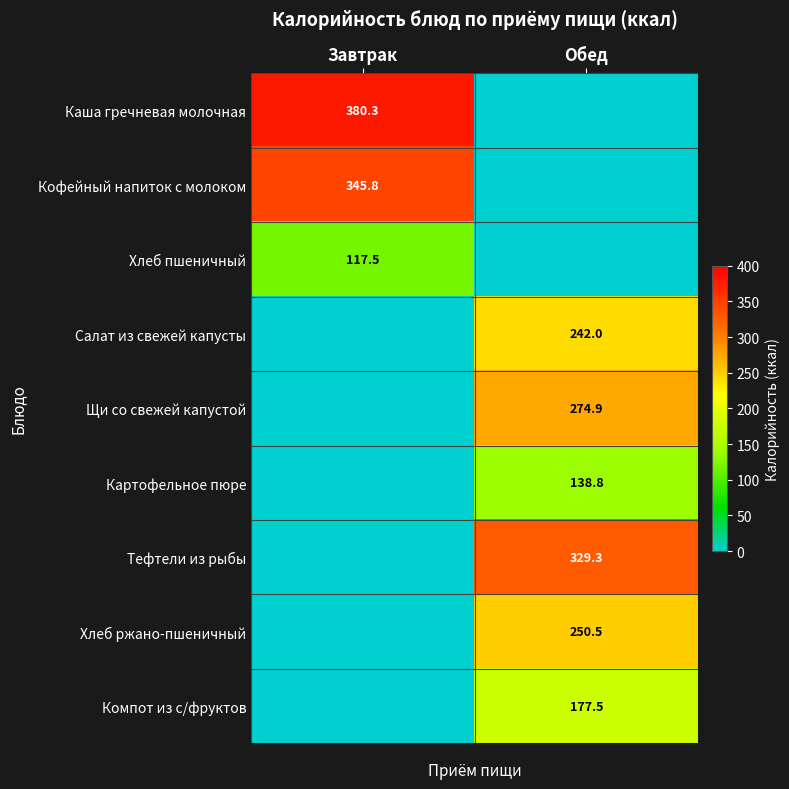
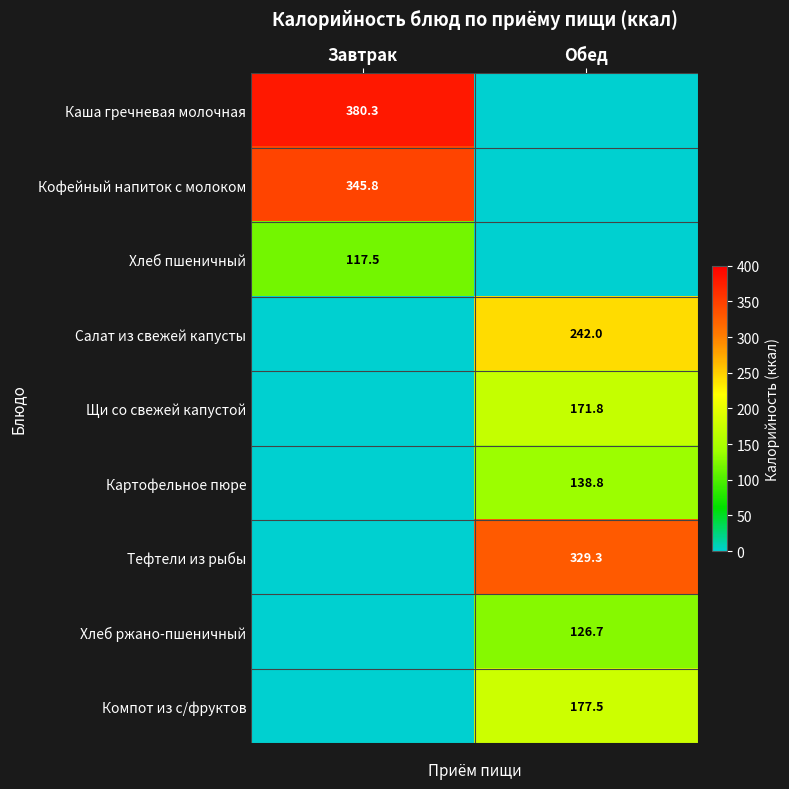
  {
    "Каша гречневая молочная": {
      "Завтрак": 380.3
    },
    "Кофейный напиток с молоком": {
      "Завтрак": 345.8
    },
    "Хлеб пшеничный": {
      "Завтрак": 117.5
    },
    "Салат из свежей капусты": {
      "Обед": 242.0
    },
    "Щи со свежей капустой": {
-     "Обед": 274.9
+     "Обед": 171.8
    },
    "Картофельное пюре": {
      "Обед": 138.8
    },
    "Тефтели из рыбы": {
      "Обед": 329.3
    },
    "Хлеб ржано-пшеничный": {
-     "Обед": 250.5
+     "Обед": 126.7
    },
    "Компот из с/фруктов": {
      "Обед": 177.5
    }
  }
